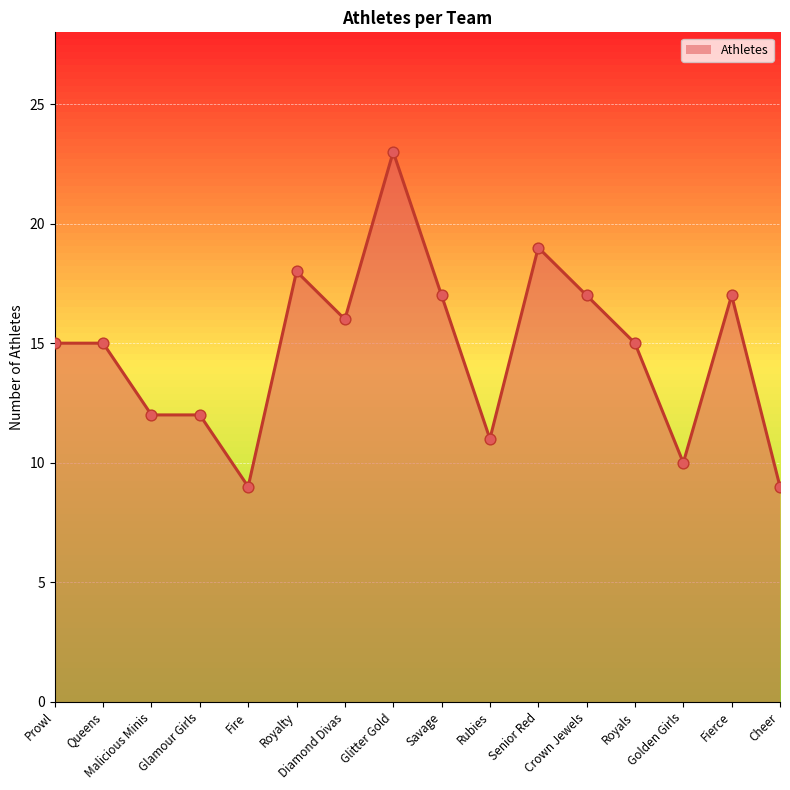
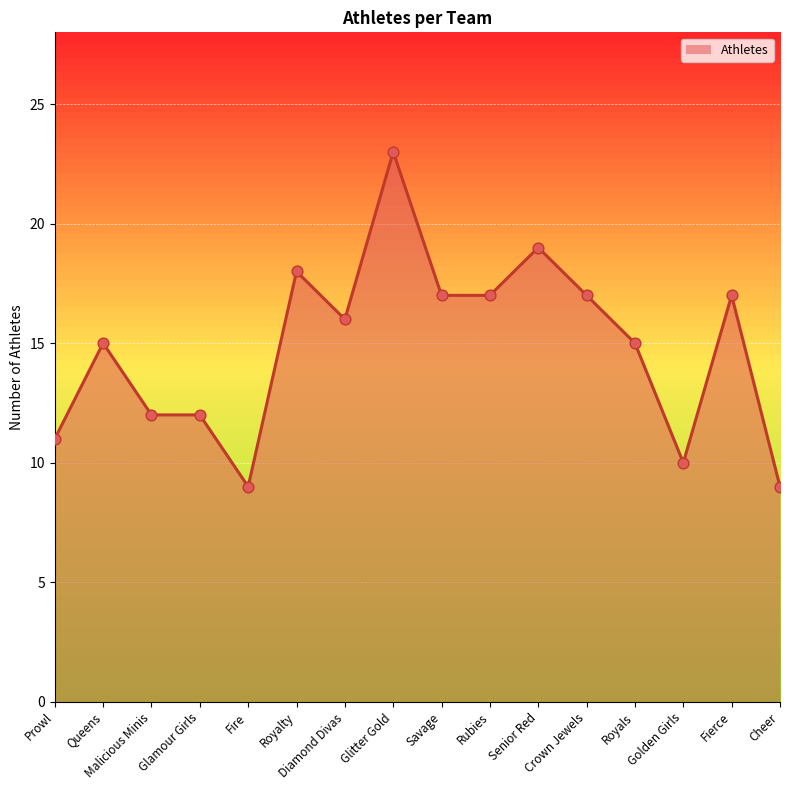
  {
-   "Prowl": 15,
+   "Prowl": 11,
    "Queens": 15,
    "Malicious Minis": 12,
    "Glamour Girls": 12,
    "Fire": 9,
    "Royalty": 18,
    "Diamond Divas": 16,
    "Glitter Gold": 23,
    "Savage": 17,
-   "Rubies": 11,
+   "Rubies": 17,
    "Senior Red": 19,
    "Crown Jewels": 17,
    "Royals": 15,
    "Golden Girls": 10,
    "Fierce": 17,
    "Cheer": 9
  }
